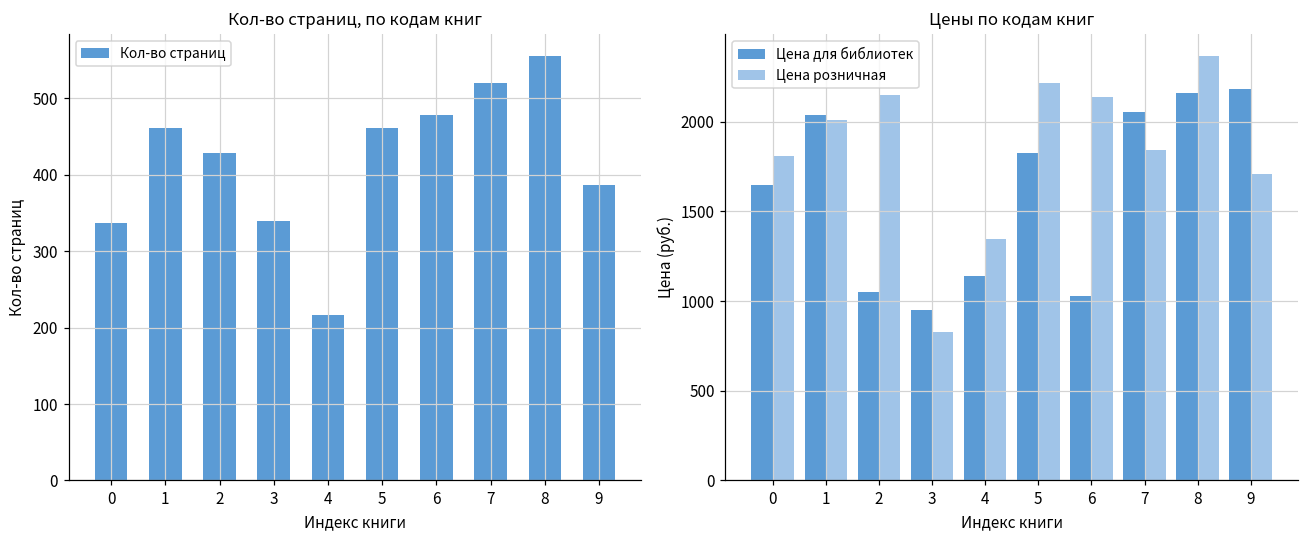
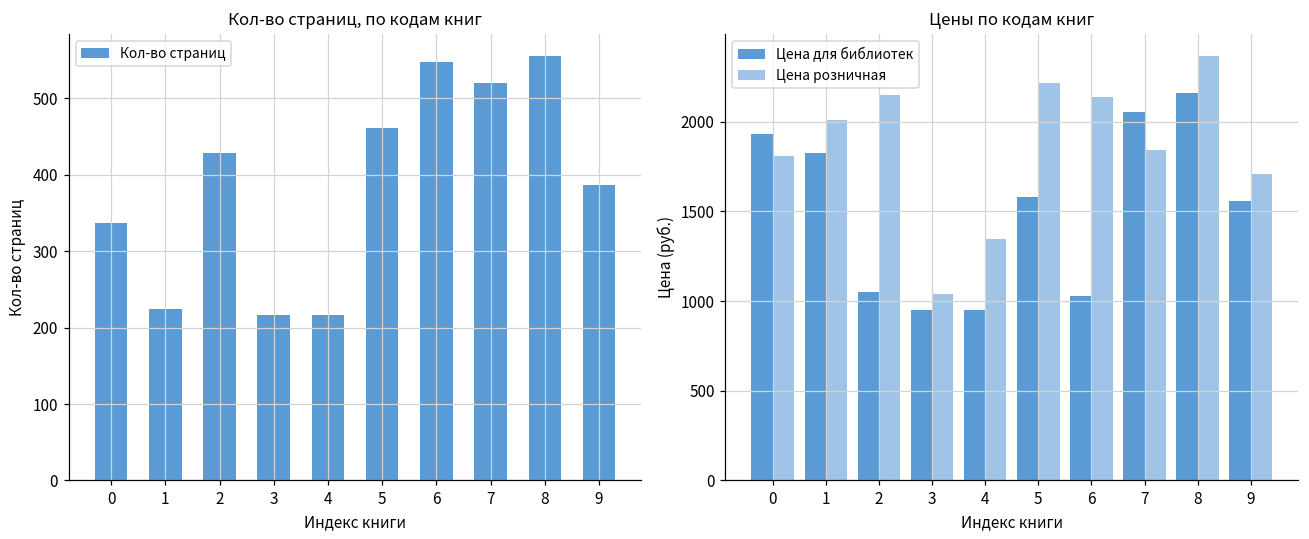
  {
    "Кол-во страниц, по кодам книг": {
      "0": 340,
-     "1": 460,
+     "1": 230,
      "2": 430,
-     "3": 340,
+     "3": 220,
      "4": 220,
      "5": 460,
-     "6": 480,
+     "6": 550,
      "7": 520,
      "8": 560,
      "9": 390
    },
    "Цены по кодам книг": {
      "Цена для библиотек": {
-       "0": 1650,
-       "1": 2040,
+       "0": 1930,
+       "1": 1830,
        "2": 1050,
        "3": 950,
-       "4": 1140,
-       "5": 1830,
+       "4": 950,
+       "5": 1580,
        "6": 1030,
        "7": 2060,
        "8": 2160,
-       "9": 2180
+       "9": 1560
      },
      "Цена розничная": {
        "0": 1810,
        "1": 2010,
        "2": 2150,
-       "3": 830,
+       "3": 1040,
        "4": 1340,
        "5": 2220,
        "6": 2140,
        "7": 1840,
        "8": 2370,
        "9": 1710
      }
    }
  }
